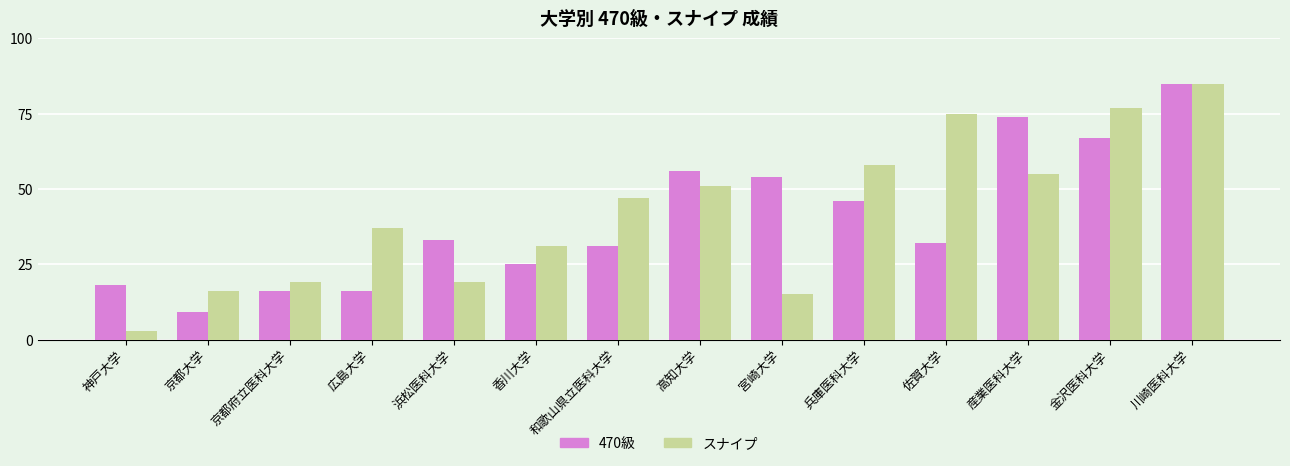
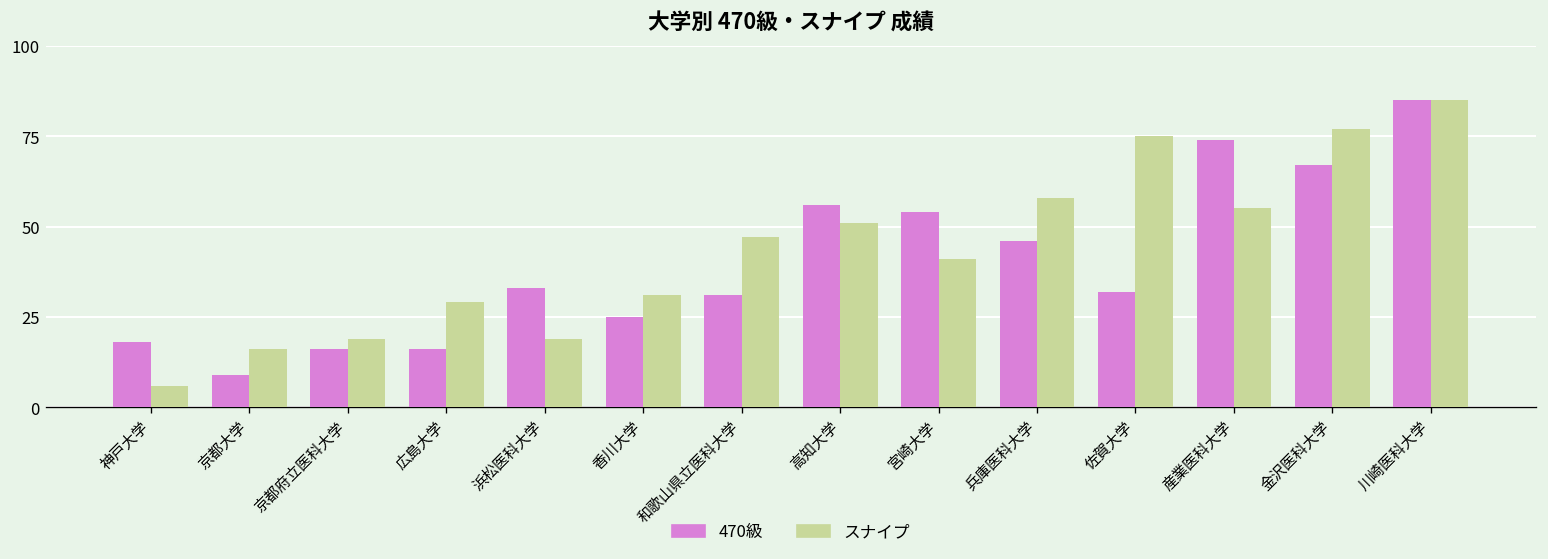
  {
    "470級": {
      "神戸大学": 18,
      "京都大学": 9,
      "京都府立医科大学": 16,
      "広島大学": 16,
      "浜松医科大学": 33,
      "香川大学": 25,
      "和歌山県立医科大学": 31,
      "高知大学": 56,
      "宮崎大学": 54,
      "兵庫医科大学": 46,
      "佐賀大学": 32,
      "産業医科大学": 74,
      "金沢医科大学": 67,
      "川崎医科大学": 85
    },
    "スナイプ": {
-     "神戸大学": 3,
+     "神戸大学": 6,
      "京都大学": 16,
      "京都府立医科大学": 19,
-     "広島大学": 37,
+     "広島大学": 29,
      "浜松医科大学": 19,
      "香川大学": 31,
      "和歌山県立医科大学": 47,
      "高知大学": 51,
-     "宮崎大学": 15,
+     "宮崎大学": 41,
      "兵庫医科大学": 58,
      "佐賀大学": 75,
      "産業医科大学": 55,
      "金沢医科大学": 77,
      "川崎医科大学": 85
    }
  }
